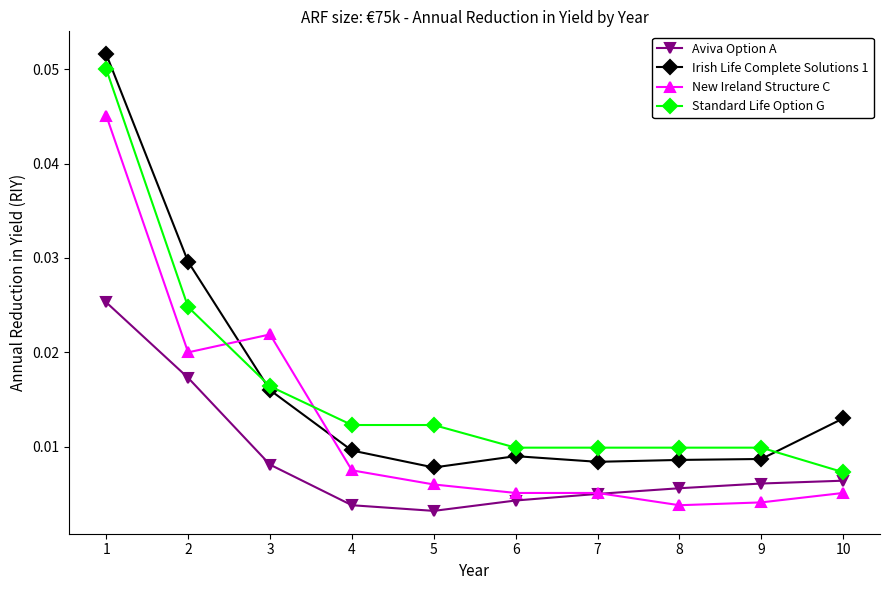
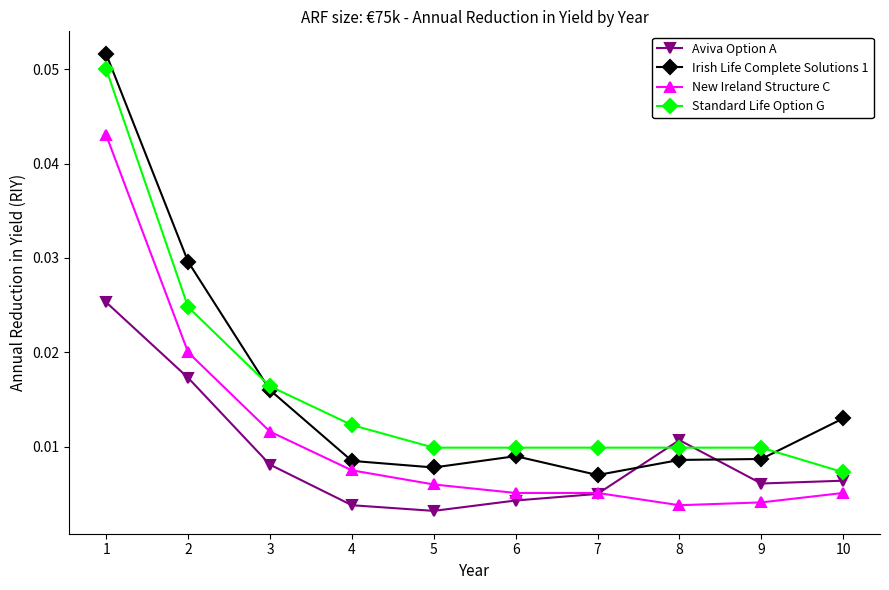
  {
    "Aviva Option A": {
      "1": 0.025,
      "2": 0.017,
      "3": 0.008,
      "4": 0.004,
      "5": 0.003,
      "6": 0.004,
-     "8": 0.006,
+     "8": 0.011,
      "9": 0.006,
      "10": 0.006
    },
    "Irish Life Complete Solutions 1": {
      "1": 0.052,
      "2": 0.030,
      "3": 0.016,
-     "4": 0.010,
+     "4": 0.009,
      "5": 0.008,
      "6": 0.009,
-     "7": 0.008,
+     "7": 0.007,
      "8": 0.009,
      "9": 0.009,
      "10": 0.013
    },
    "New Ireland Structure C": {
-     "1": 0.045,
+     "1": 0.043,
      "2": 0.020,
-     "3": 0.022,
+     "3": 0.012,
      "4": 0.008,
      "5": 0.006,
      "6": 0.005,
      "8": 0.004,
      "9": 0.004,
      "10": 0.005
    },
    "Standard Life Option G": {
      "1": 0.050,
      "2": 0.025,
      "3": 0.016,
      "4": 0.012,
-     "5": 0.012,
+     "5": 0.010,
      "6": 0.010,
      "7": 0.010,
      "8": 0.010,
      "9": 0.010,
      "10": 0.007
    }
  }
